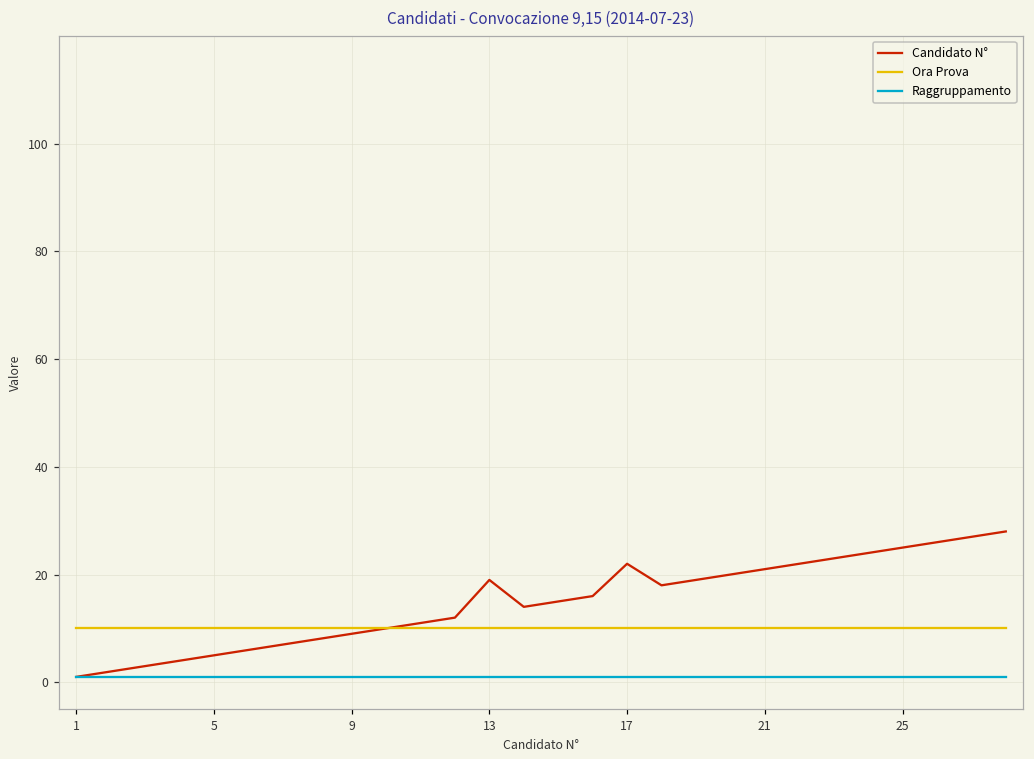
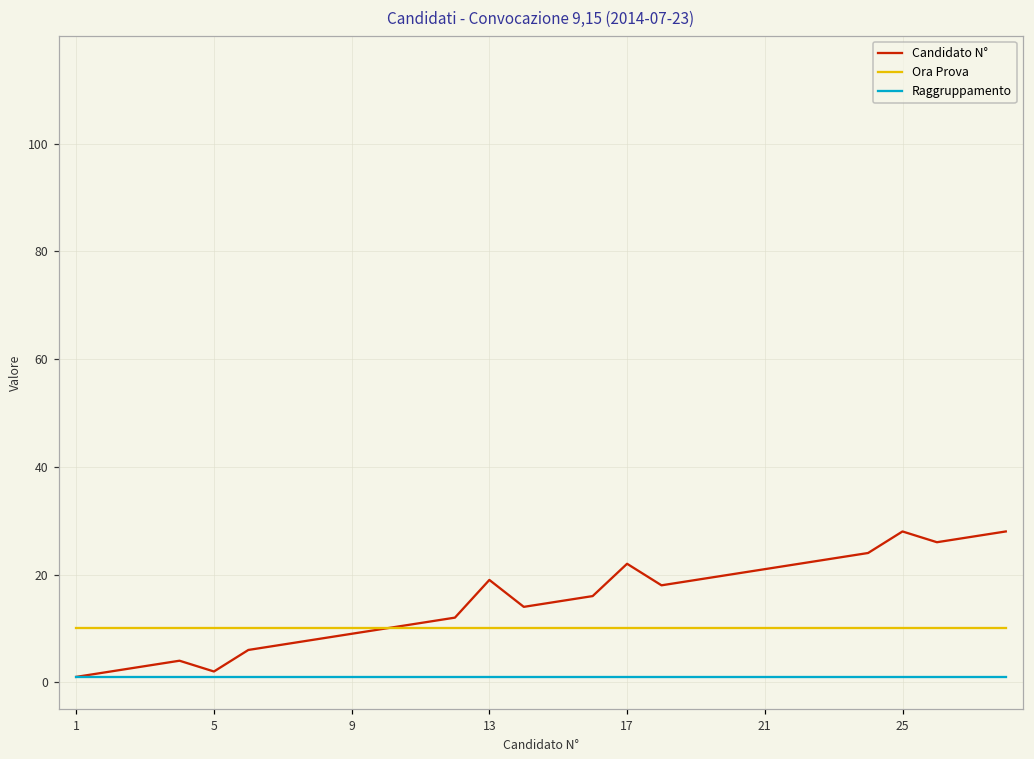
  {
    "Candidato N°": {
-     "5": 5,
+     "5": 2,
      "9": 9,
      "13": 19,
      "17": 22,
      "21": 21,
-     "25": 25
+     "25": 28
    },
    "Ora Prova": {
      "1": 10,
      "5": 10,
      "9": 10,
      "13": 10,
      "17": 10,
      "21": 10,
      "25": 10
    },
    "Raggruppamento": {
      "5": 1,
      "9": 1,
      "13": 1,
      "17": 1,
      "21": 1,
      "25": 1
    }
  }
